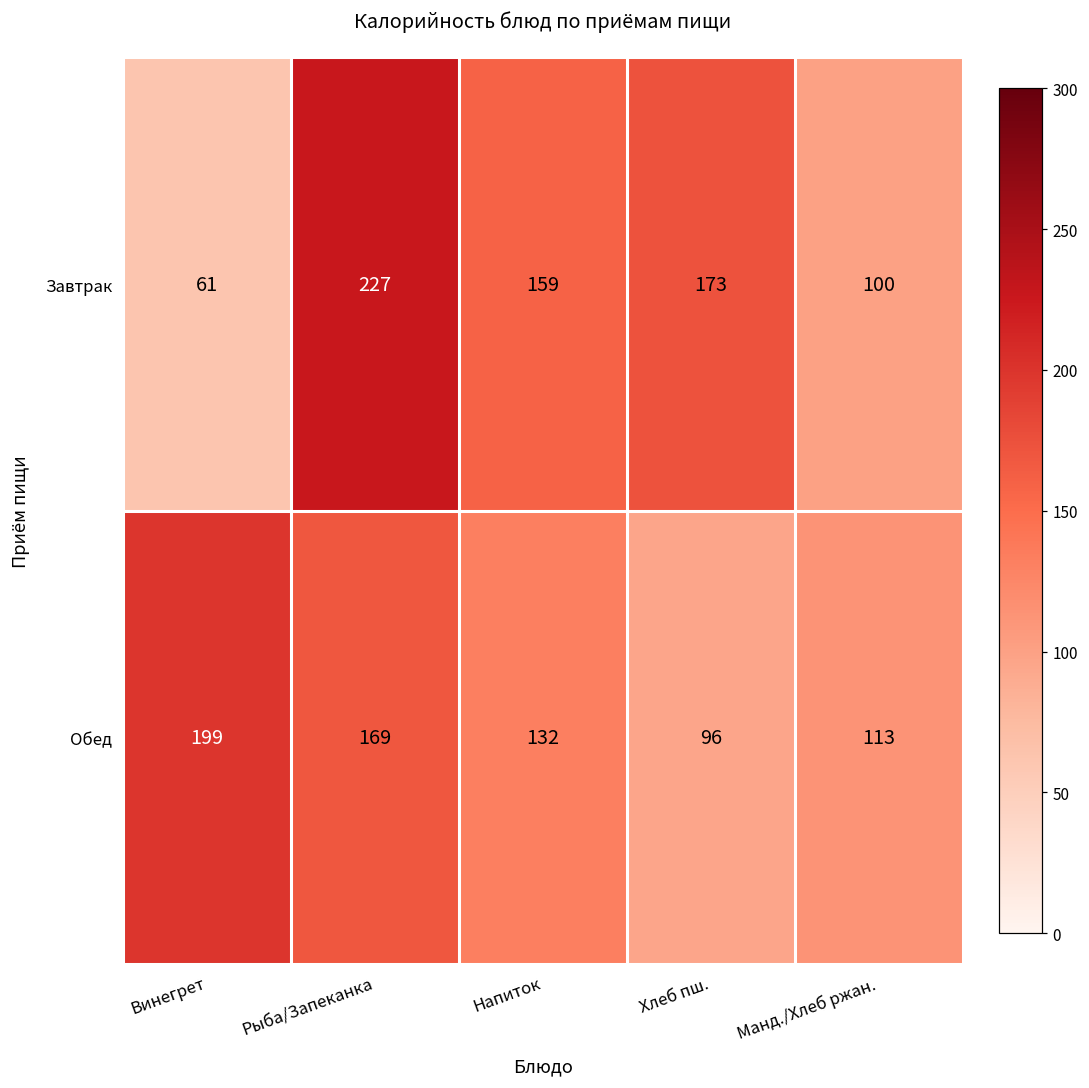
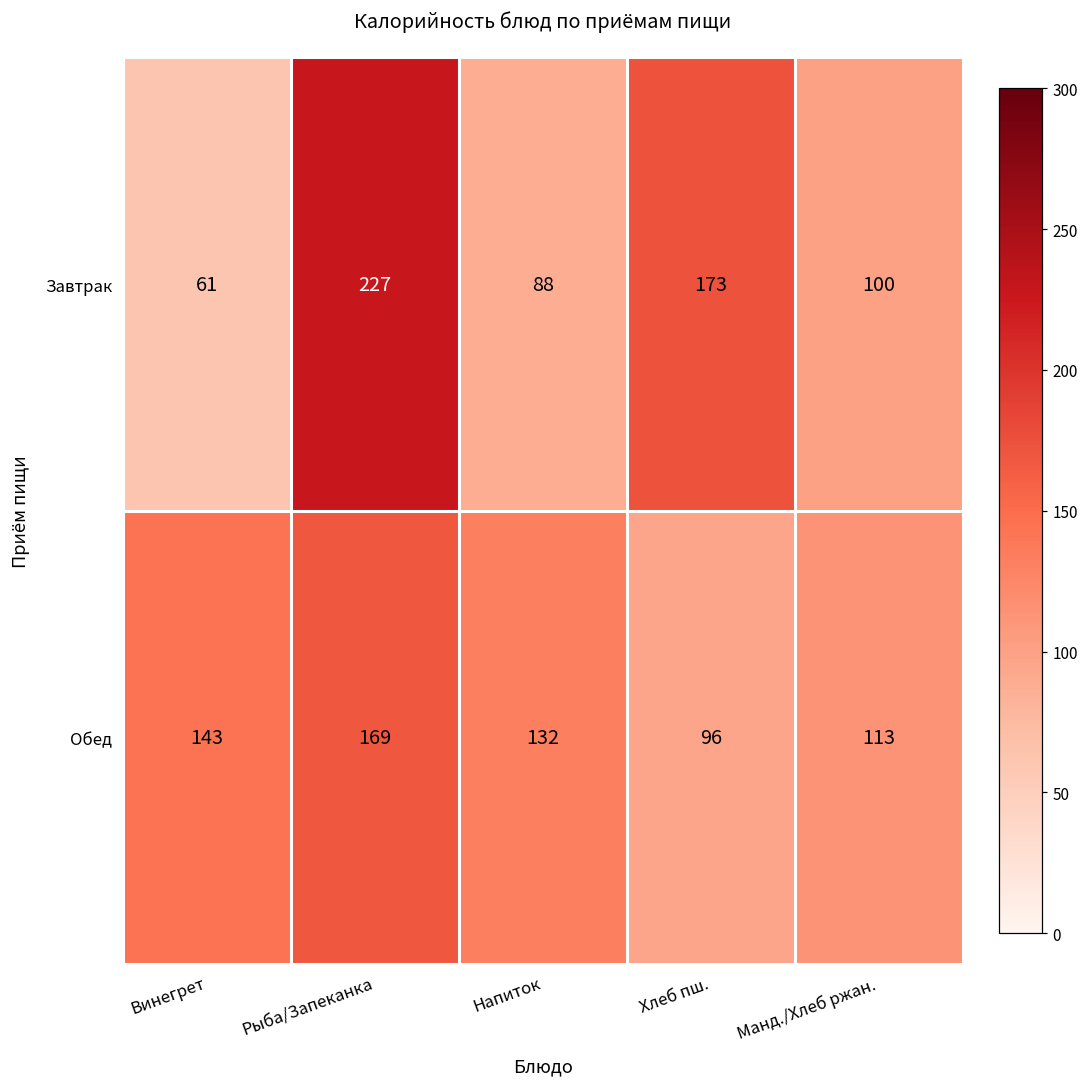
  {
    "Завтрак": {
      "Винегрет": 61,
      "Рыба/Запеканка": 227,
-     "Напиток": 159,
+     "Напиток": 88,
      "Хлеб пш.": 173,
      "Манд./Хлеб ржан.": 100
    },
    "Обед": {
-     "Винегрет": 199,
+     "Винегрет": 143,
      "Рыба/Запеканка": 169,
      "Напиток": 132,
      "Хлеб пш.": 96,
      "Манд./Хлеб ржан.": 113
    }
  }
